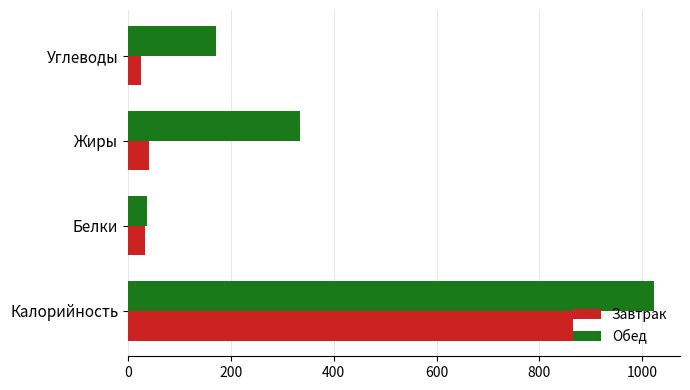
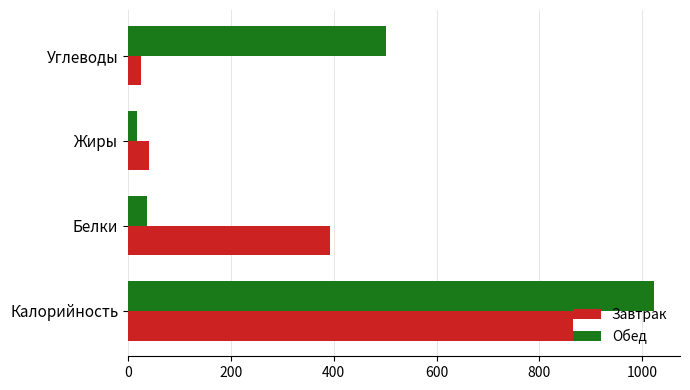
  {
    "Завтрак": {
      "Углеводы": 30,
      "Жиры": 40,
-     "Белки": 30,
+     "Белки": 390,
      "Калорийность": 870
    },
    "Обед": {
-     "Углеводы": 170,
-     "Жиры": 330,
+     "Углеводы": 500,
+     "Жиры": 20,
      "Белки": 40,
      "Калорийность": 1020
    }
  }
